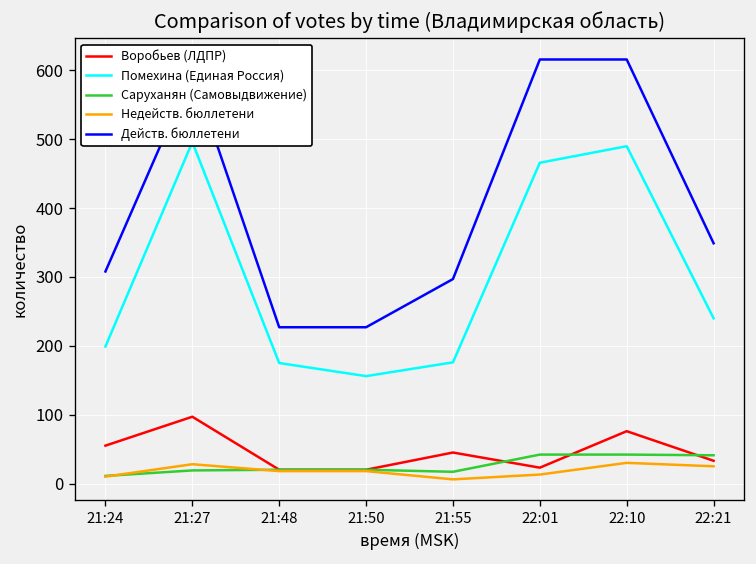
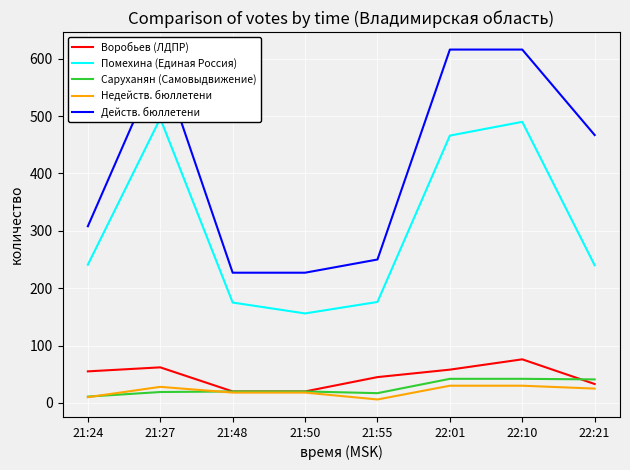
  {
    "Воробьев (ЛДПР)": {
      "21:24": 60,
-     "21:27": 100,
+     "21:27": 60,
      "21:55": 50,
-     "22:01": 20,
+     "22:01": 60,
      "22:10": 80,
      "22:21": 30
    },
    "Помехина (Единая Россия)": {
-     "21:24": 200,
+     "21:24": 240,
      "21:48": 180,
      "21:50": 160,
      "21:55": 180,
      "22:01": 470,
      "22:10": 490,
      "22:21": 240
    },
    "Саруханян (Самовыдвижение)": {
      "21:27": 20,
      "21:55": 20,
      "22:01": 40,
      "22:10": 40,
      "22:21": 40
    },
    "Недейств. бюллетени": {
      "21:27": 30,
      "21:55": 10,
-     "22:01": 10,
+     "22:01": 30,
      "22:10": 30,
      "22:21": 30
    },
    "Действ. бюллетени": {
      "21:24": 310,
      "21:48": 230,
      "21:50": 230,
-     "21:55": 300,
+     "21:55": 250,
      "22:01": 620,
      "22:10": 620,
-     "22:21": 350
+     "22:21": 470
    }
  }
